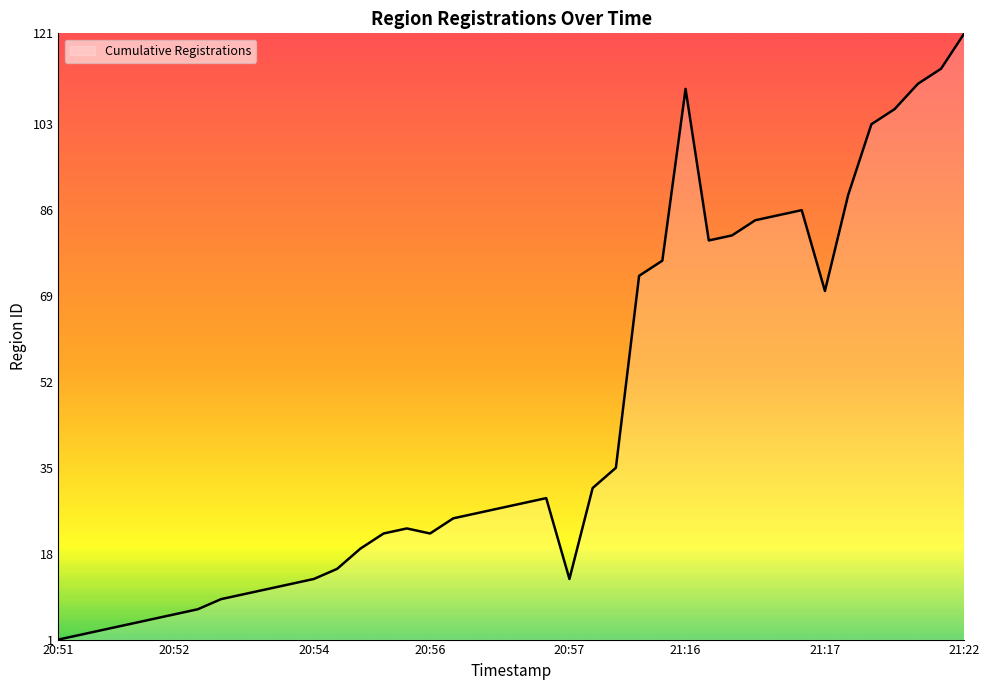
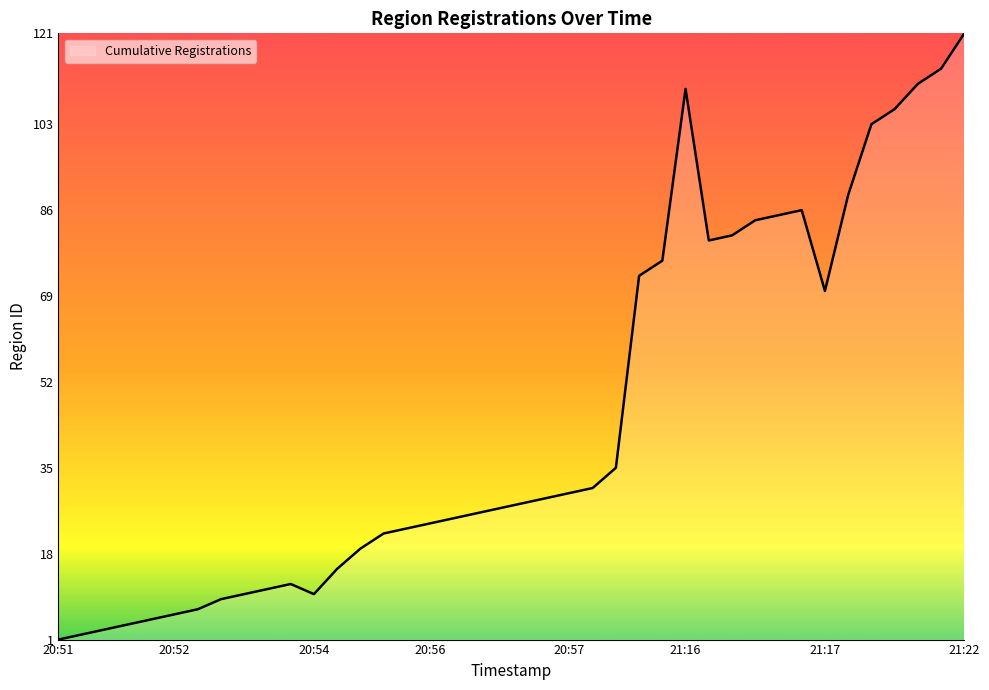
  {
    "20:51": 1,
    "20:52": 6,
-   "20:54": 13,
-   "20:56": 22,
-   "20:57": 13,
+   "20:54": 10,
+   "20:56": 24,
+   "20:57": 30,
    "21:16": 110,
    "21:17": 70,
    "21:22": 121
  }
